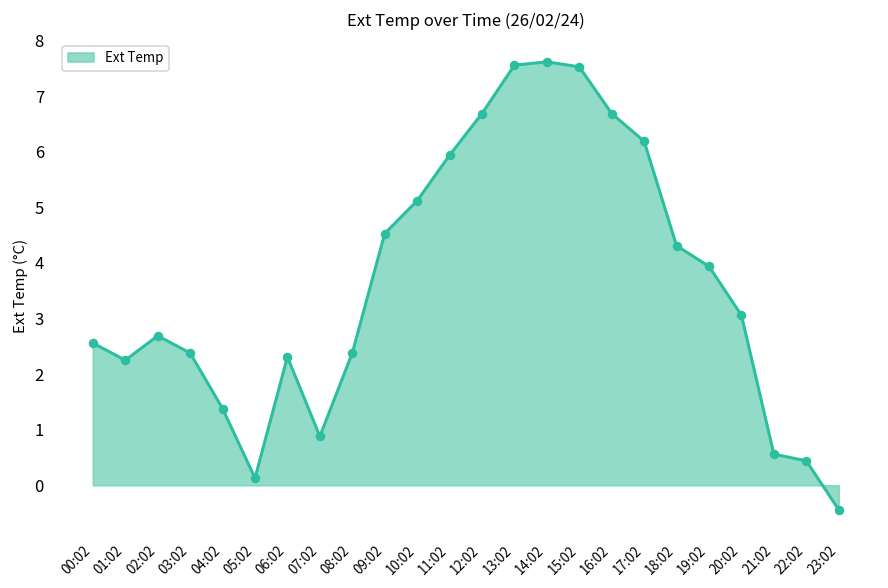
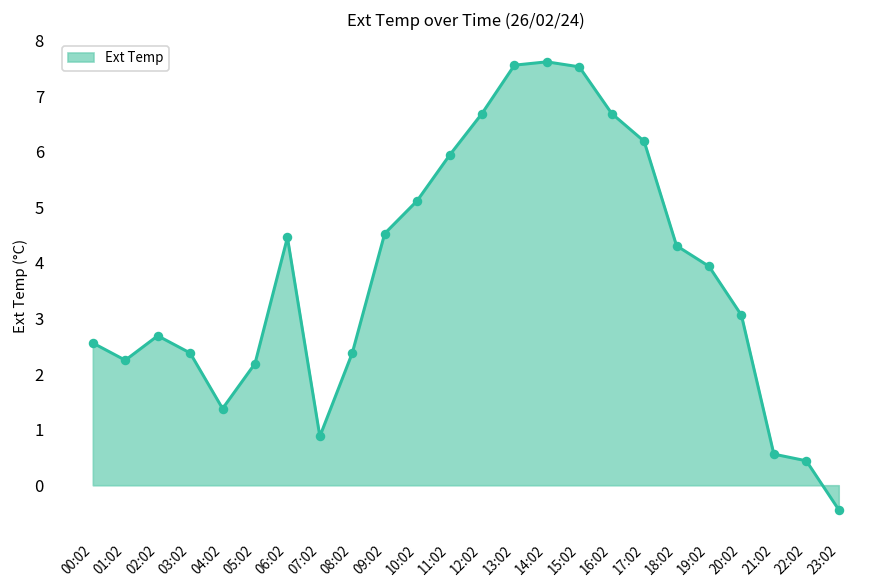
  {
    "Ext Temp": {
-     "05:02": 0.1,
-     "06:02": 2.3
+     "05:02": 2.2,
+     "06:02": 4.5
    }
  }
